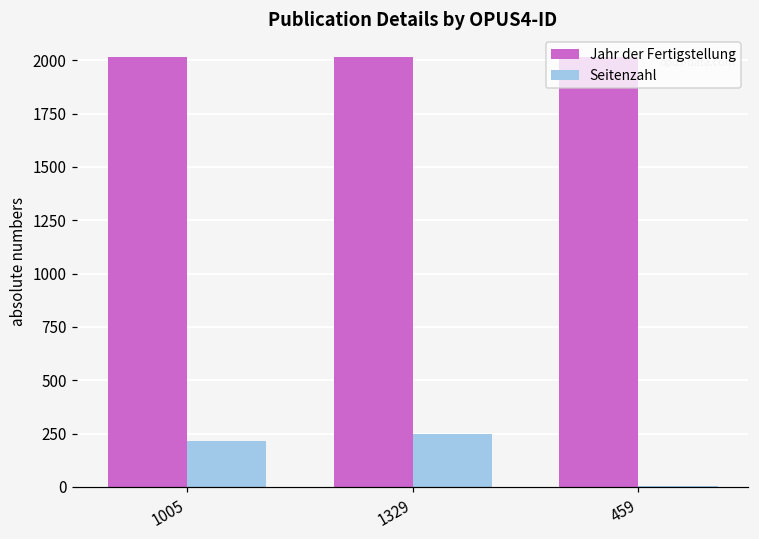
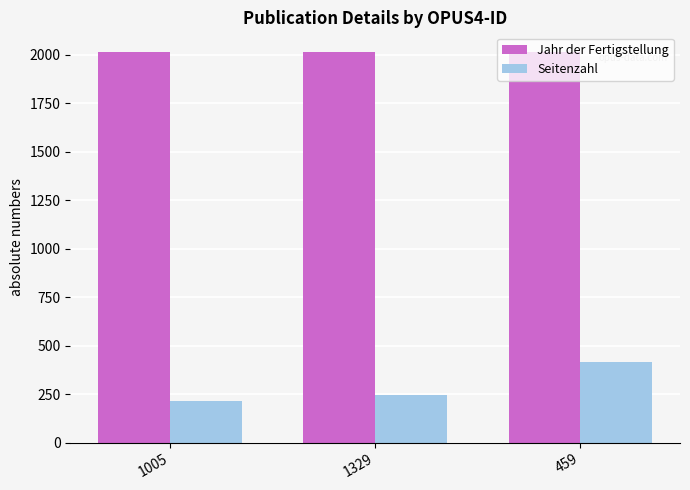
  {
    "Jahr der Fertigstellung": {
      "1005": 2020,
      "1329": 2010
    },
    "Seitenzahl": {
      "1005": 220,
      "1329": 250,
-     "459": 10
+     "459": 420
    }
  }
